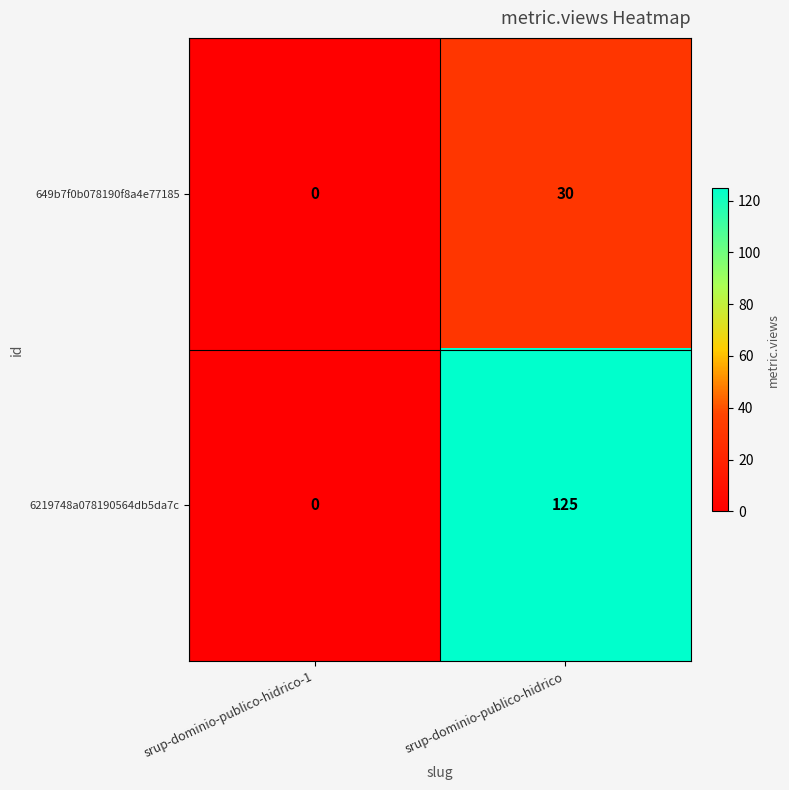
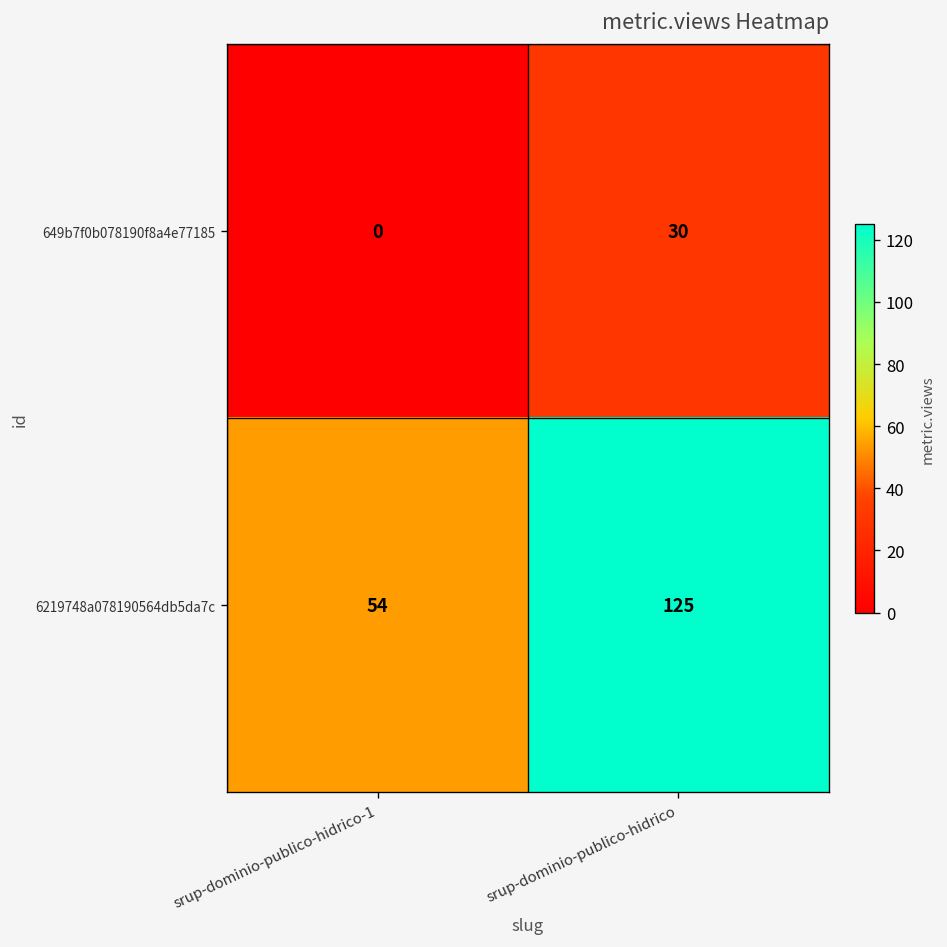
  {
    "649b7f0b078190f8a4e77185": {
      "srup-dominio-publico-hidrico-1": 0,
      "srup-dominio-publico-hidrico": 30
    },
    "6219748a078190564db5da7c": {
-     "srup-dominio-publico-hidrico-1": 0,
+     "srup-dominio-publico-hidrico-1": 54,
      "srup-dominio-publico-hidrico": 125
    }
  }
